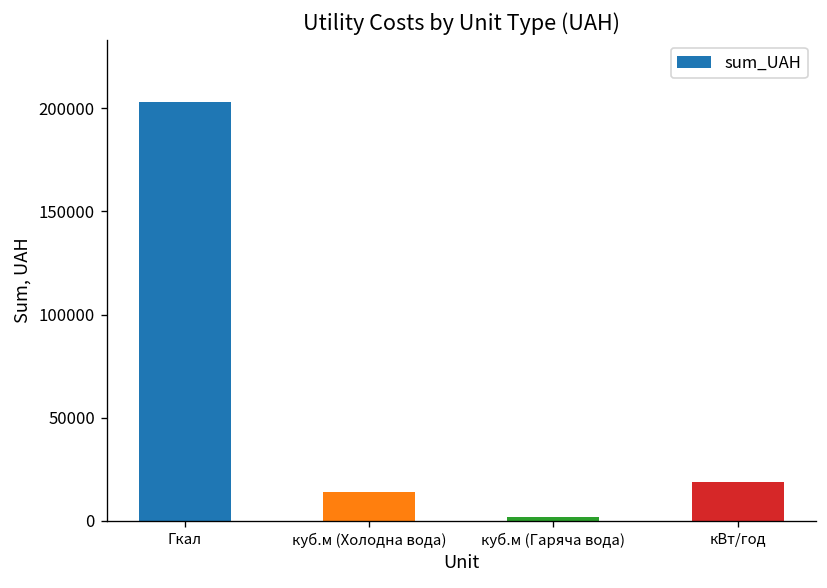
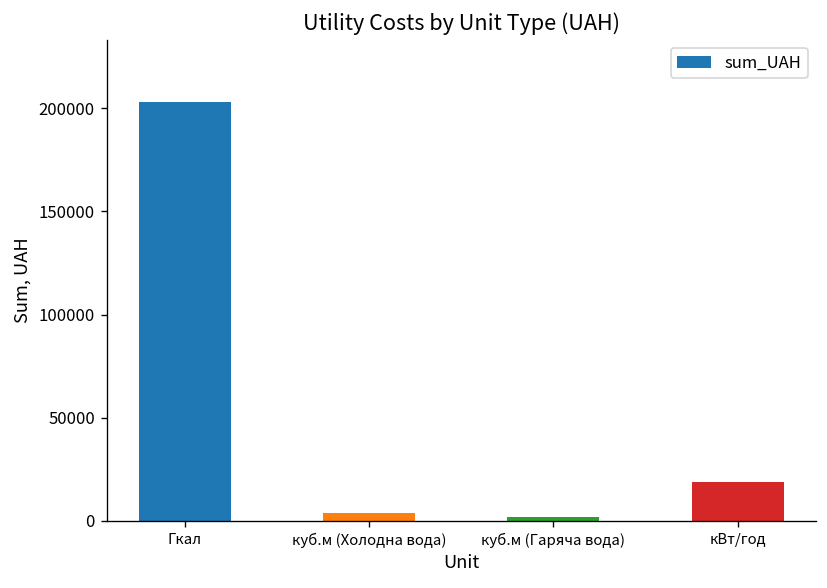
  {
    "Гкал": 203000,
-   "куб.м (Холодна вода)": 14000,
+   "куб.м (Холодна вода)": 4000,
    "куб.м (Гаряча вода)": 2000,
    "кВт/год": 19000
  }
